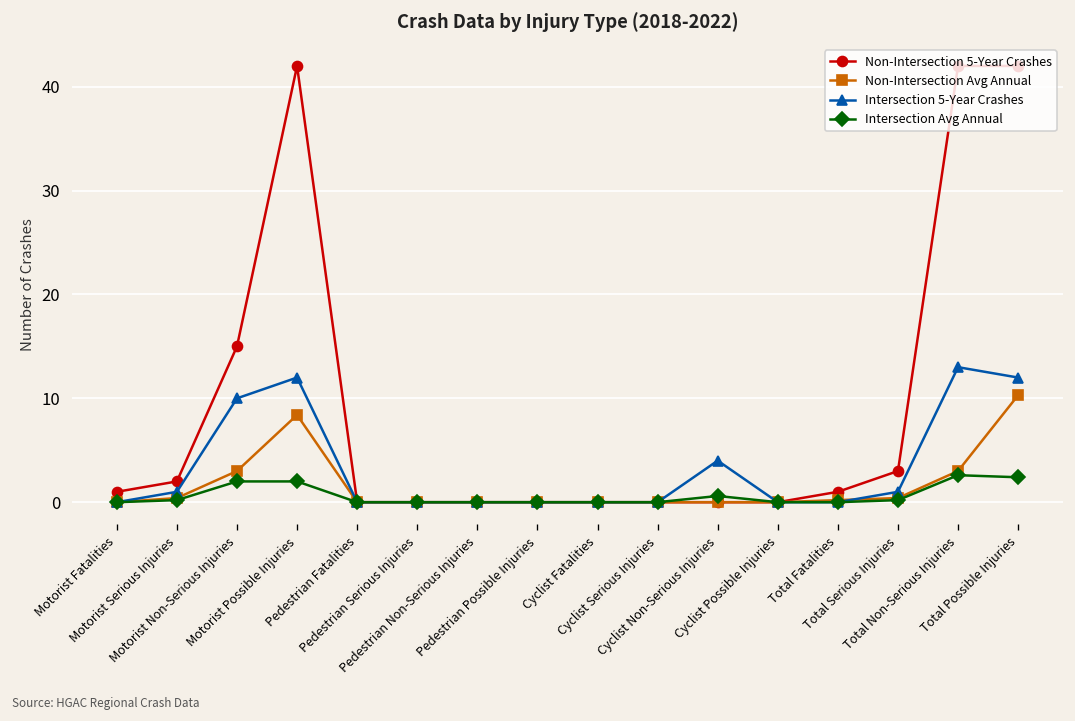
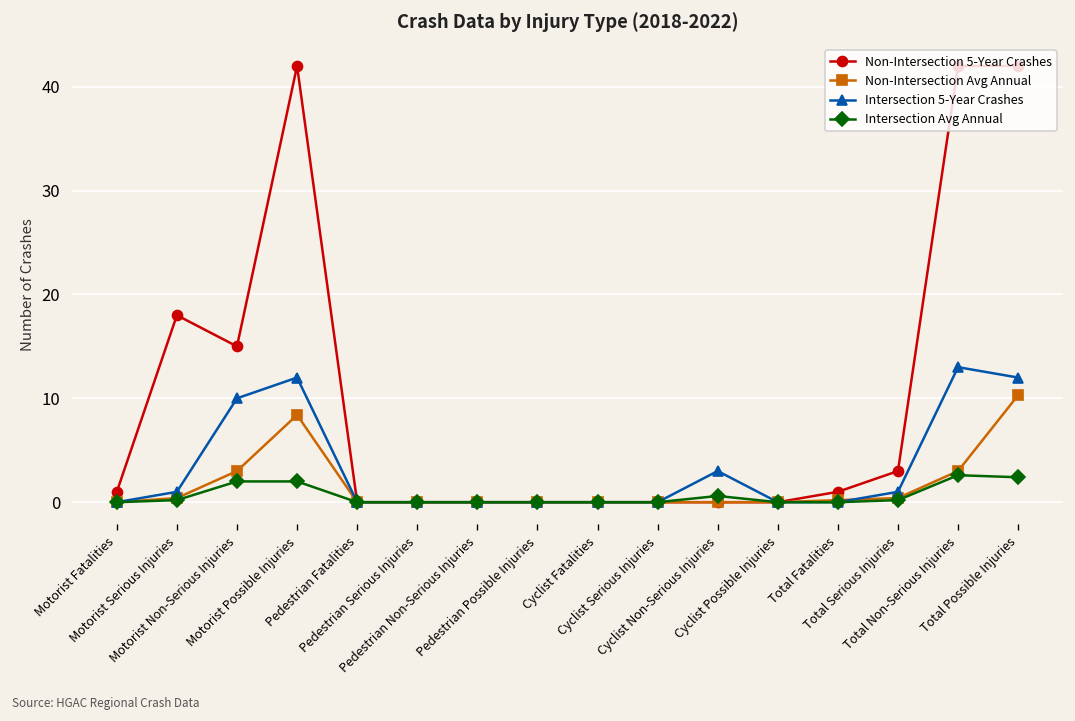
  {
    "Non-Intersection 5-Year Crashes": {
      "Motorist Fatalities": 1,
-     "Motorist Serious Injuries": 2,
+     "Motorist Serious Injuries": 18,
      "Motorist Non-Serious Injuries": 15,
      "Motorist Possible Injuries": 42,
      "Total Fatalities": 1,
      "Total Serious Injuries": 3
    },
    "Non-Intersection Avg Annual": {
      "Motorist Non-Serious Injuries": 3,
      "Motorist Possible Injuries": 8,
      "Total Non-Serious Injuries": 3,
      "Total Possible Injuries": 10
    },
    "Intersection 5-Year Crashes": {
      "Motorist Serious Injuries": 1,
      "Motorist Non-Serious Injuries": 10,
      "Motorist Possible Injuries": 12,
-     "Cyclist Non-Serious Injuries": 4,
+     "Cyclist Non-Serious Injuries": 3,
      "Total Serious Injuries": 1,
      "Total Non-Serious Injuries": 13,
      "Total Possible Injuries": 12
    },
    "Intersection Avg Annual": {
      "Motorist Non-Serious Injuries": 2,
      "Motorist Possible Injuries": 2,
      "Cyclist Non-Serious Injuries": 1,
      "Total Non-Serious Injuries": 3,
      "Total Possible Injuries": 2
    }
  }
